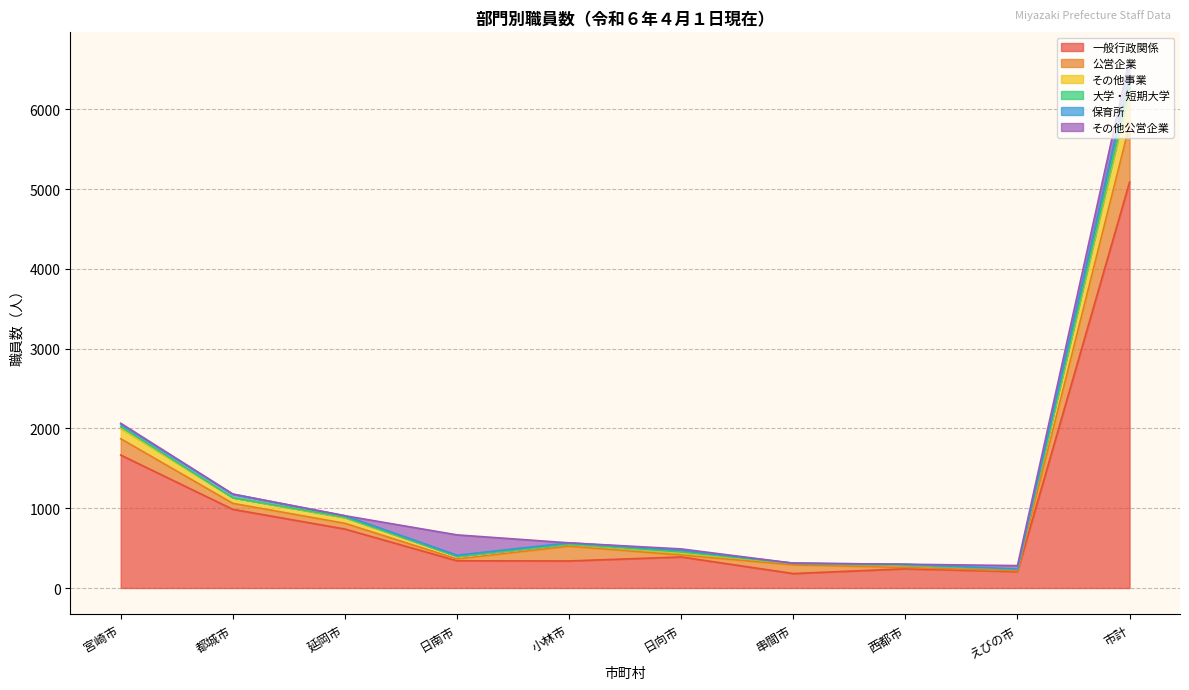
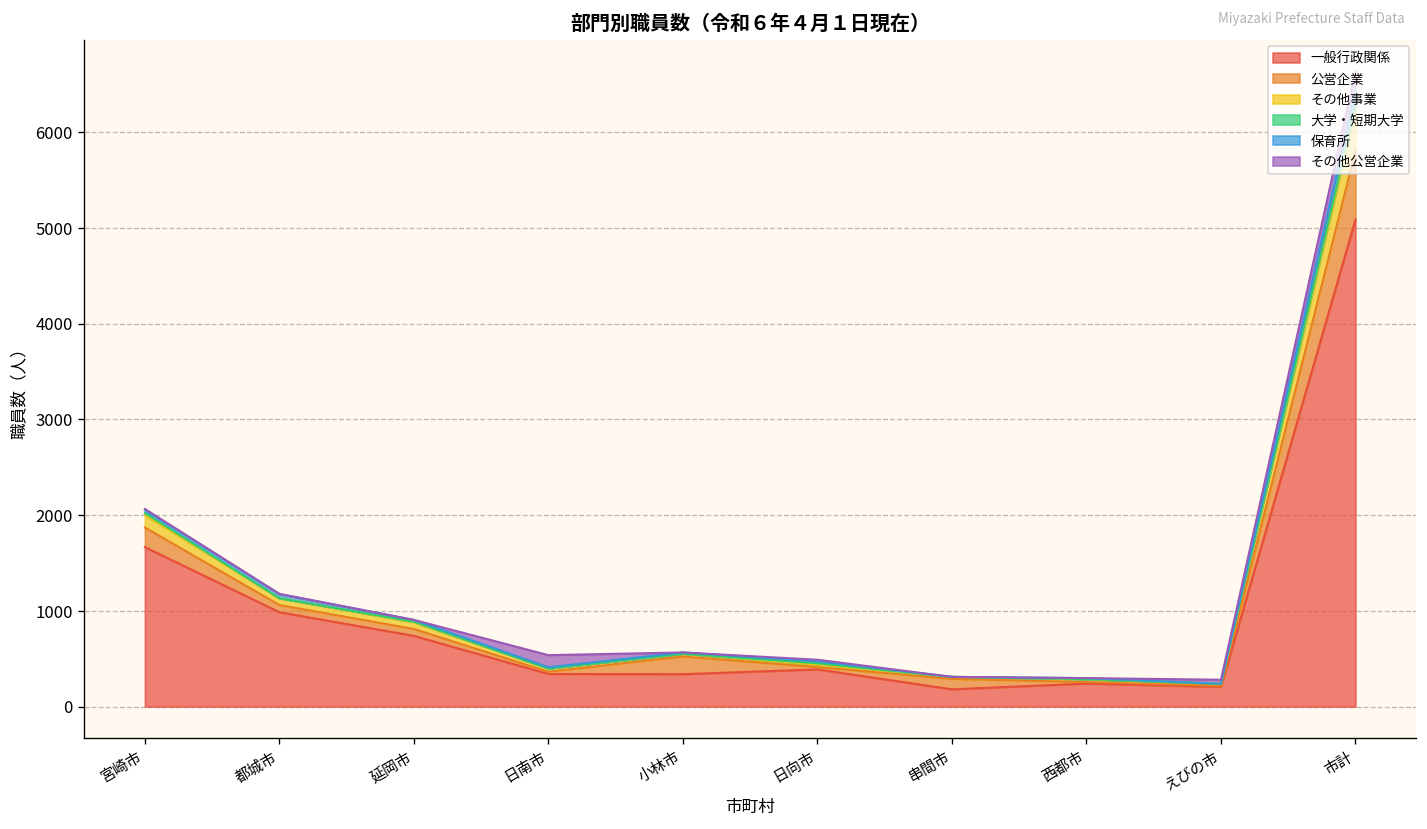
  {
    "その他公営企業": {
-     "日南市": 300,
+     "日南市": 100,
      "えびの市": 0
    }
  }
